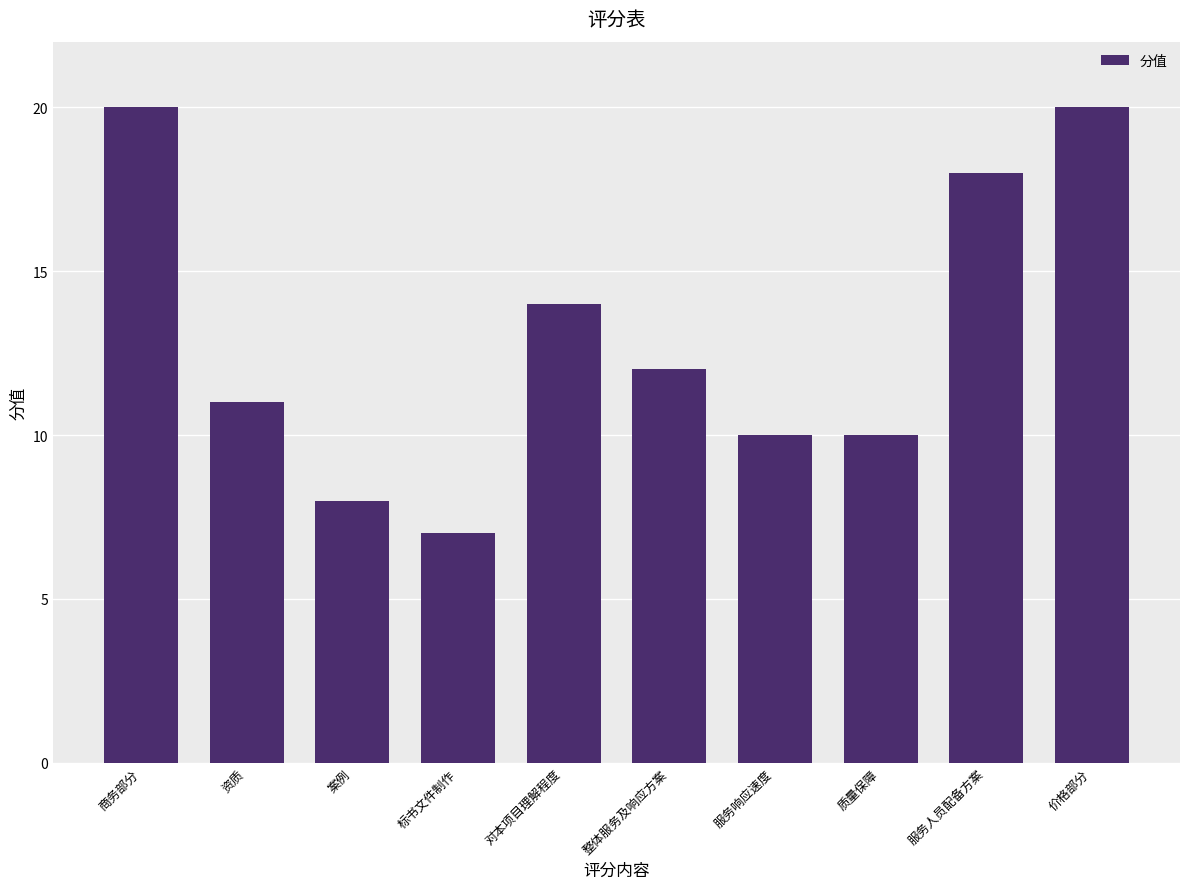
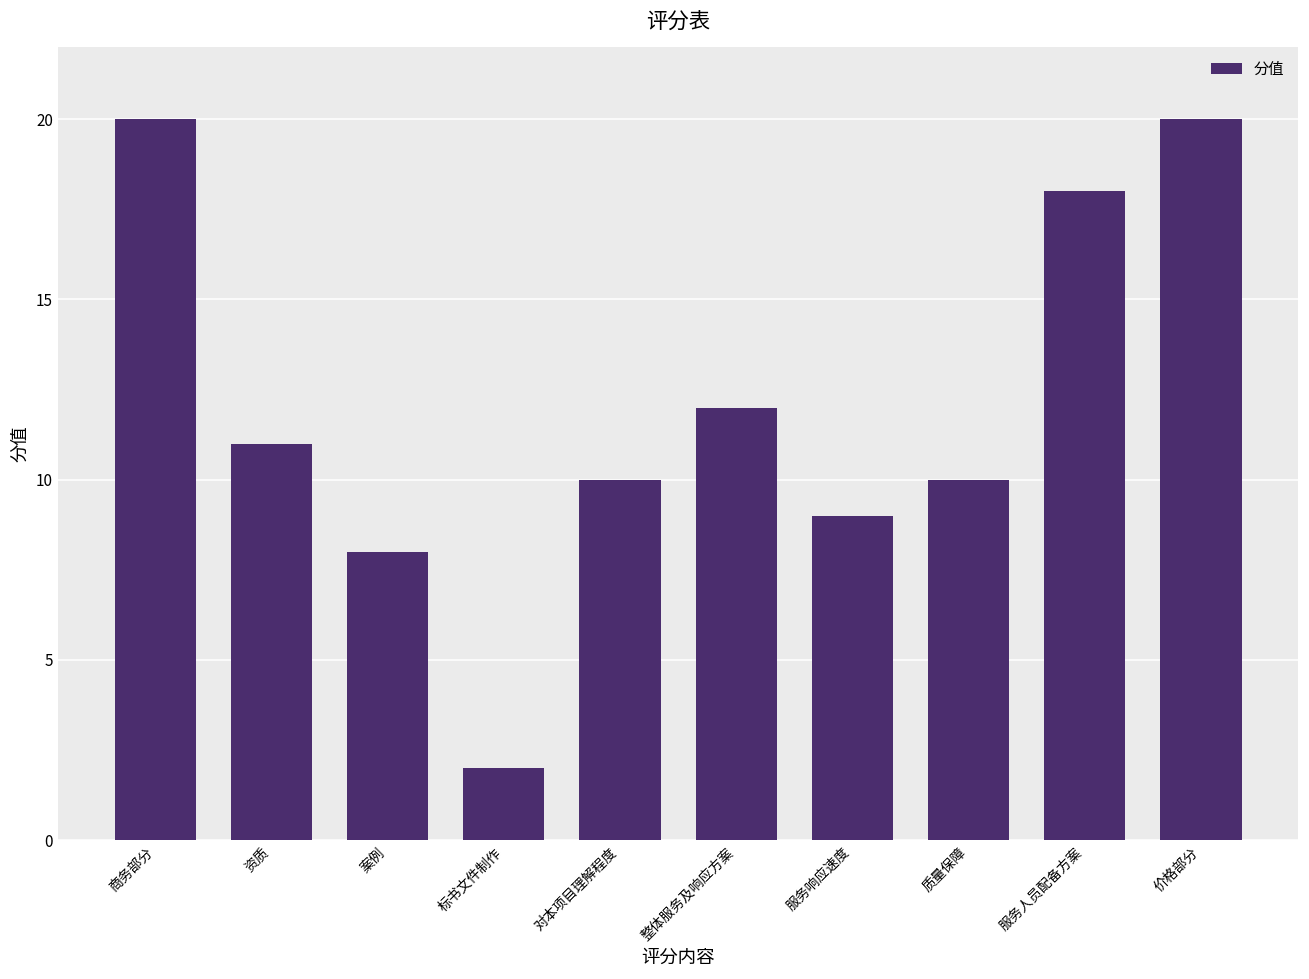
  {
    "商务部分": 20,
    "资质": 11,
    "案例": 8,
-   "标书文件制作": 7,
-   "对本项目理解程度": 14,
+   "标书文件制作": 2,
+   "对本项目理解程度": 10,
    "整体服务及响应方案": 12,
-   "服务响应速度": 10,
+   "服务响应速度": 9,
    "质量保障": 10,
    "服务人员配备方案": 18,
    "价格部分": 20
  }
